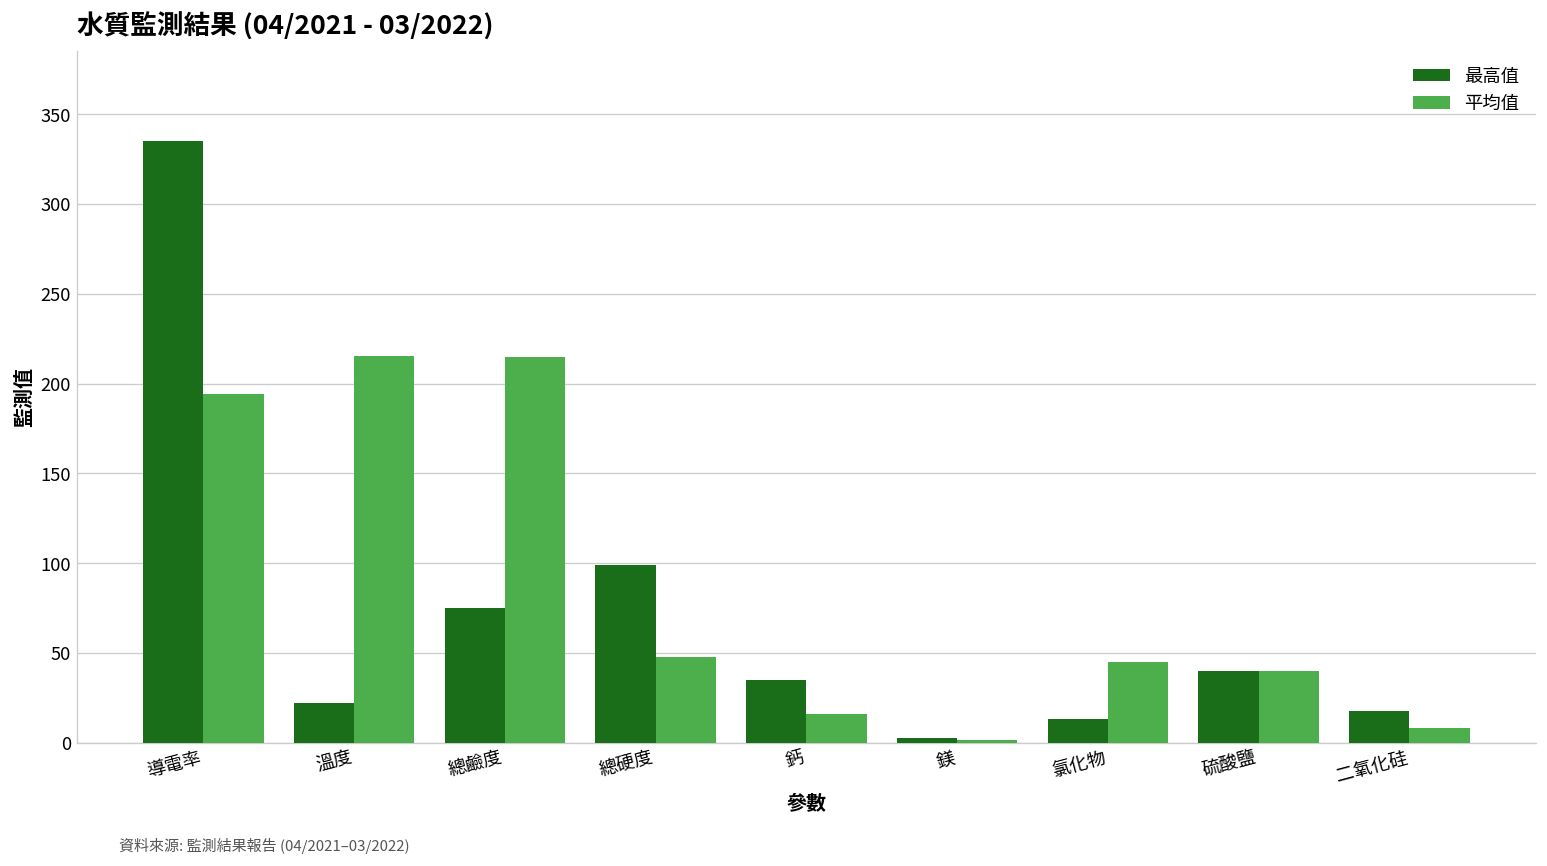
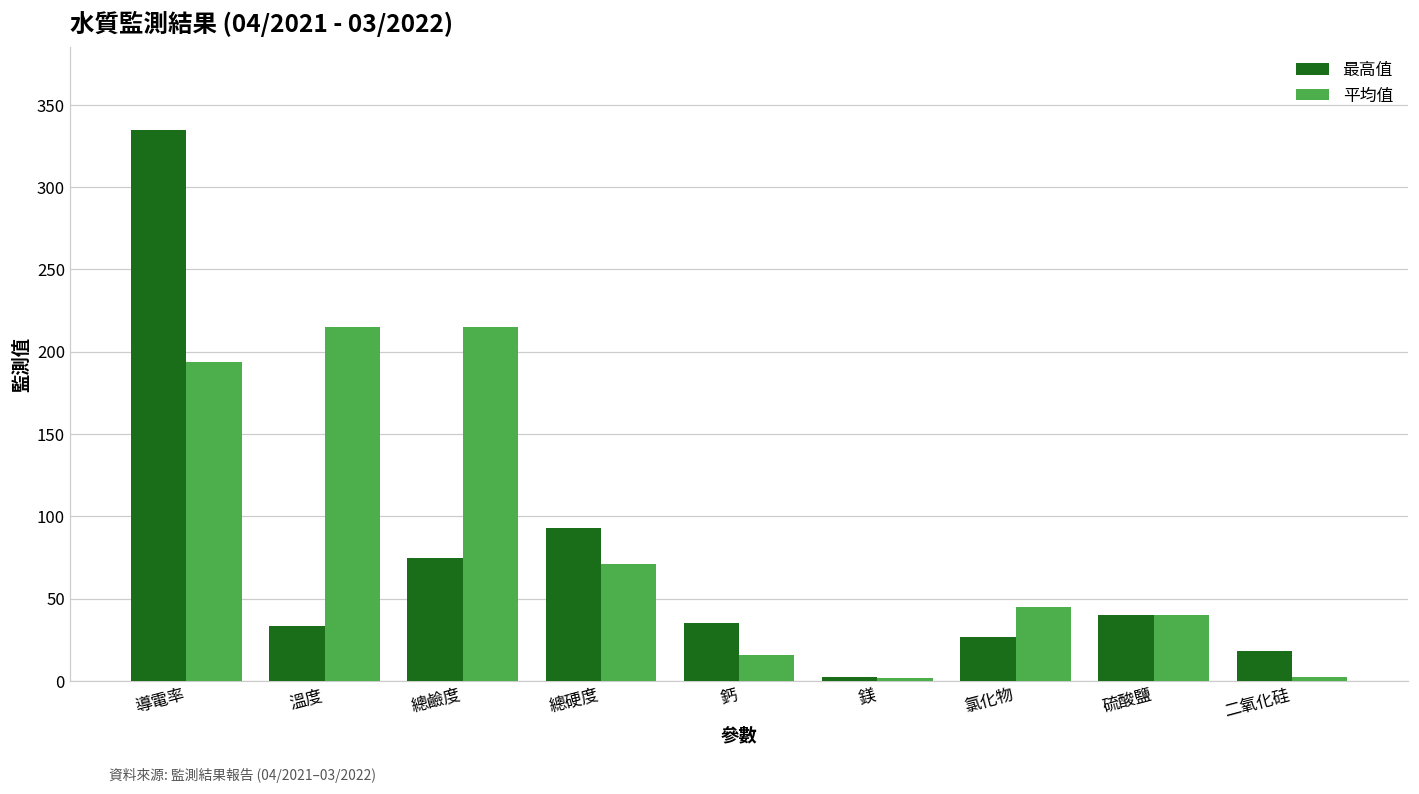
  {
    "最高值": {
      "導電率": 335,
-     "溫度": 22,
+     "溫度": 34,
      "總鹼度": 75,
-     "總硬度": 99,
+     "總硬度": 93,
      "鈣": 35,
      "鎂": 3,
-     "氯化物": 13,
+     "氯化物": 27,
      "硫酸鹽": 40,
      "二氧化硅": 18
    },
    "平均值": {
      "導電率": 194,
      "溫度": 215,
      "總鹼度": 215,
-     "總硬度": 48,
+     "總硬度": 71,
      "鈣": 16,
      "鎂": 2,
      "氯化物": 45,
      "硫酸鹽": 40,
-     "二氧化硅": 8
+     "二氧化硅": 3
    }
  }
